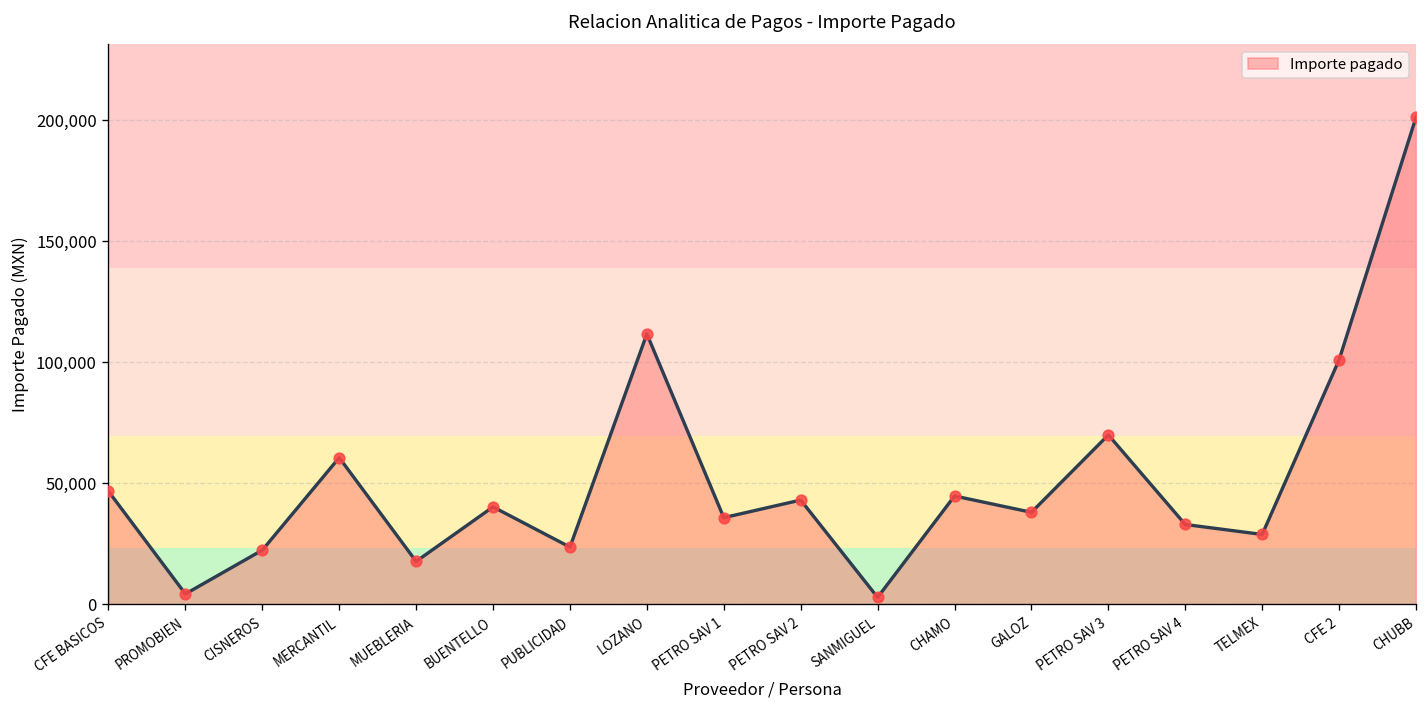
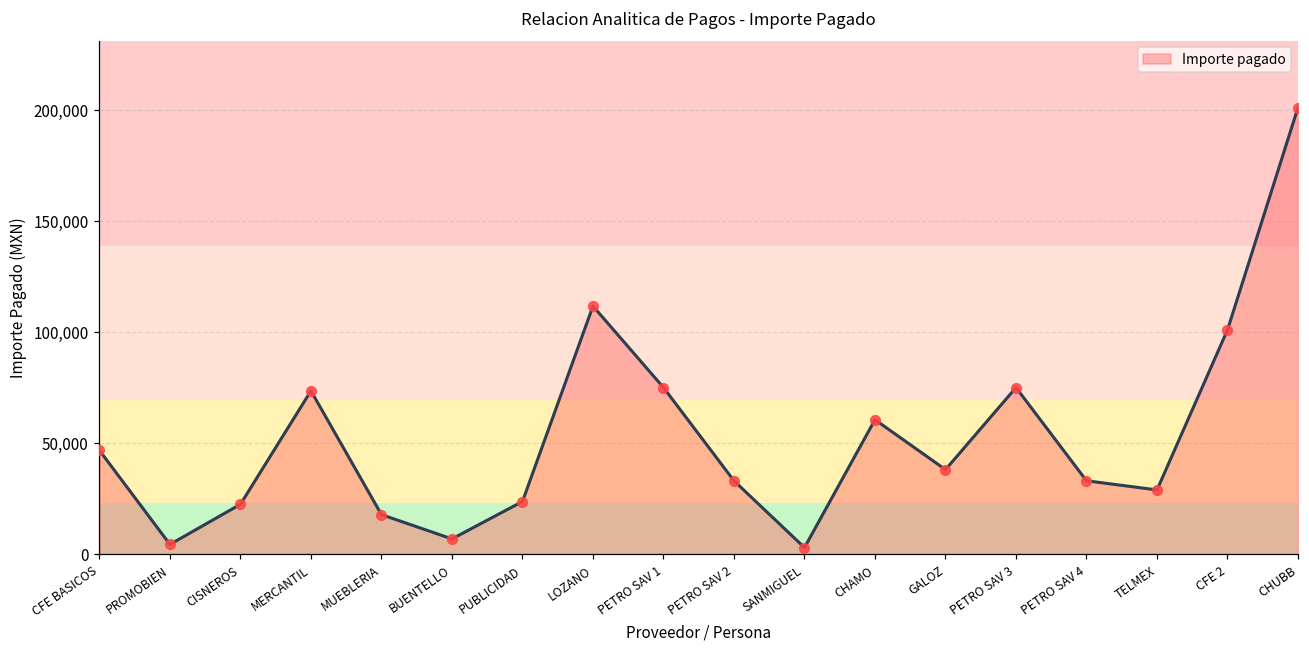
  {
    "CFE BASICOS": "47,000",
    "PROMOBIEN": "4,000",
    "CISNEROS": "22,000",
-   "MERCANTIL": "61,000",
+   "MERCANTIL": "74,000",
    "MUEBLERIA": "18,000",
-   "BUENTELLO": "40,000",
+   "BUENTELLO": "7,000",
    "PUBLICIDAD": "24,000",
    "LOZANO": "112,000",
-   "PETRO SAV 1": "36,000",
-   "PETRO SAV 2": "43,000",
+   "PETRO SAV 1": "75,000",
+   "PETRO SAV 2": "33,000",
    "SANMIGUEL": "3,000",
-   "CHAMO": "45,000",
+   "CHAMO": "61,000",
    "GALOZ": "38,000",
-   "PETRO SAV 3": "70,000",
+   "PETRO SAV 3": "75,000",
    "PETRO SAV 4": "33,000",
    "TELMEX": "29,000",
    "CFE 2": "101,000",
    "CHUBB": "201,000"
  }
